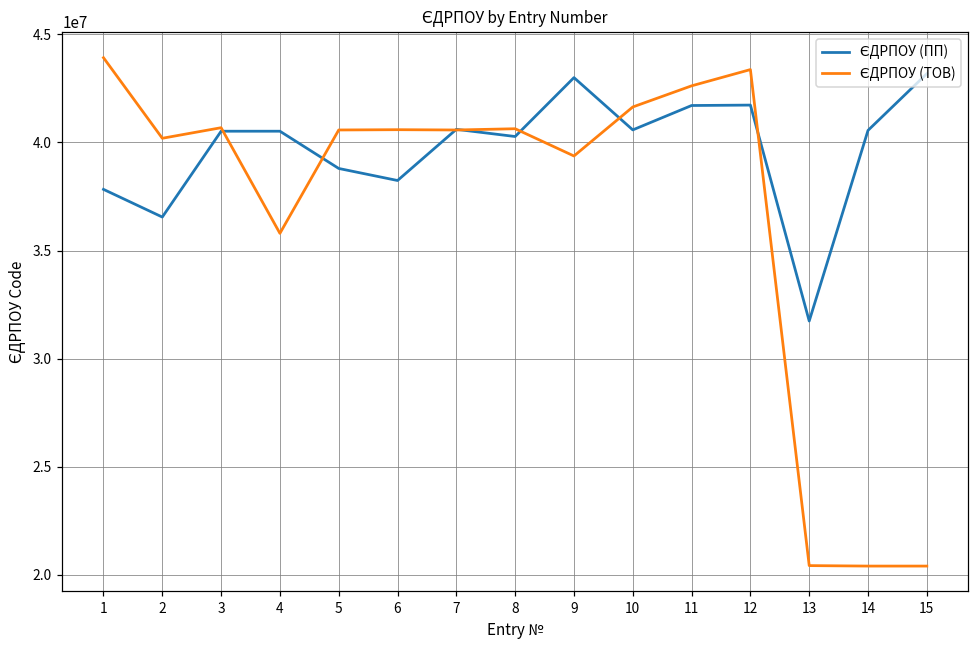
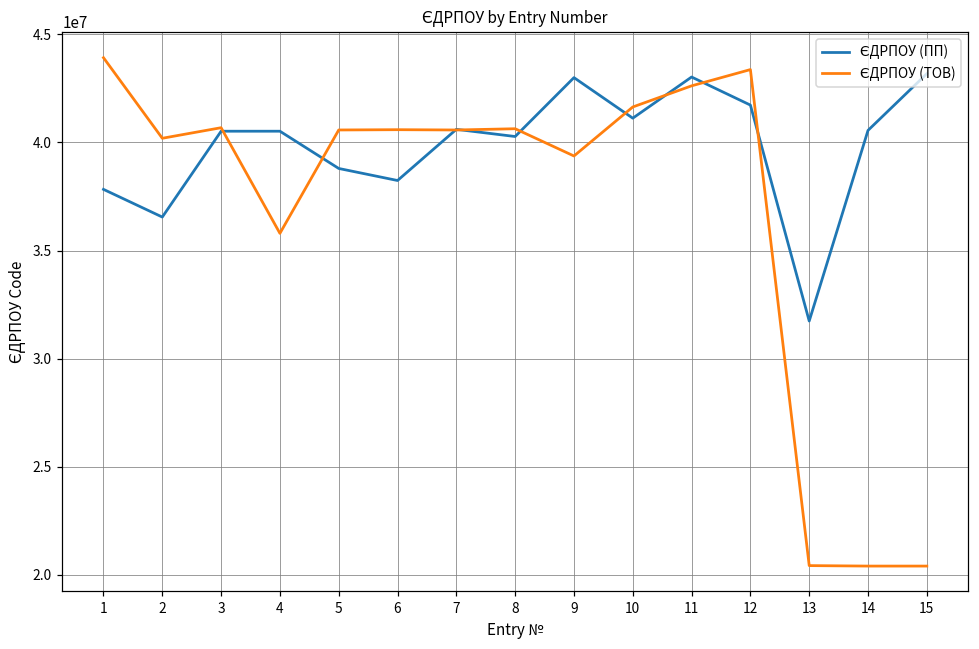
  {
    "ЄДРПОУ (ПП)": {
      "1": 37800000,
      "2": 36500000,
      "3": 40500000,
      "4": 40500000,
      "5": 38800000,
      "6": 38200000,
      "8": 40300000,
      "9": 43000000,
-     "10": 40600000,
-     "11": 41700000,
+     "10": 41100000,
+     "11": 43000000,
      "12": 41700000,
      "13": 31700000,
      "14": 40600000
    },
    "ЄДРПОУ (ТОВ)": {
      "1": 43900000,
      "2": 40200000,
      "3": 40700000,
      "4": 35800000,
      "5": 40600000,
      "6": 40600000,
      "8": 40600000,
      "9": 39400000,
      "10": 41600000,
      "11": 42600000,
      "12": 43400000,
      "13": 20400000,
      "14": 20400000,
      "15": 20400000
    }
  }
